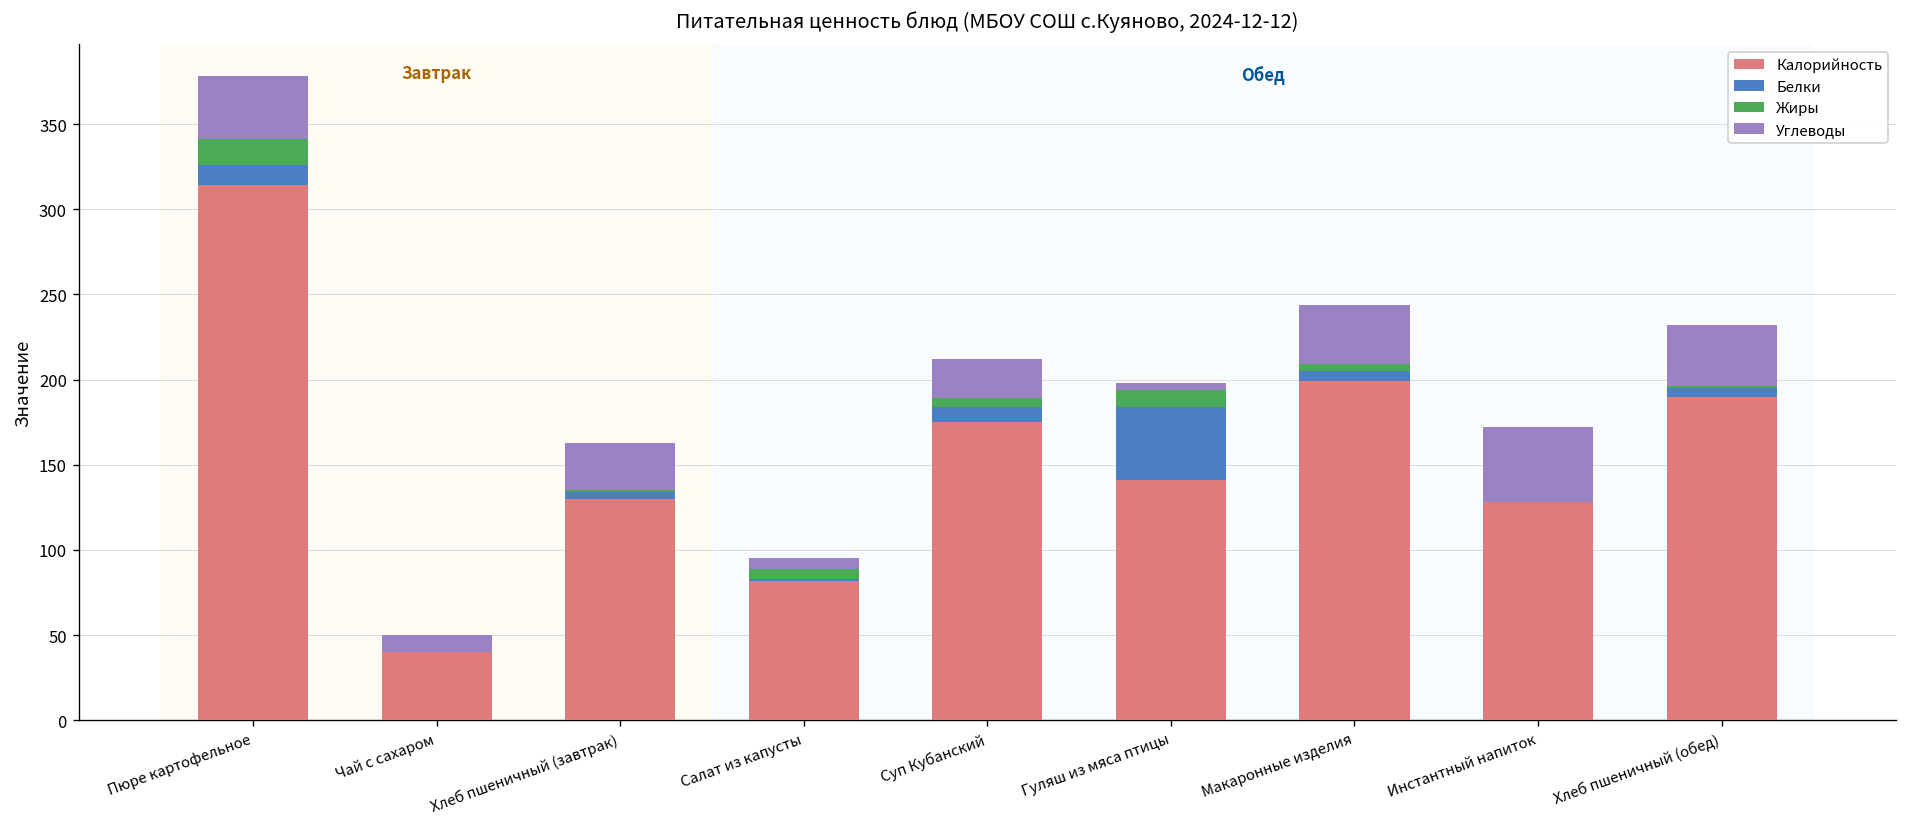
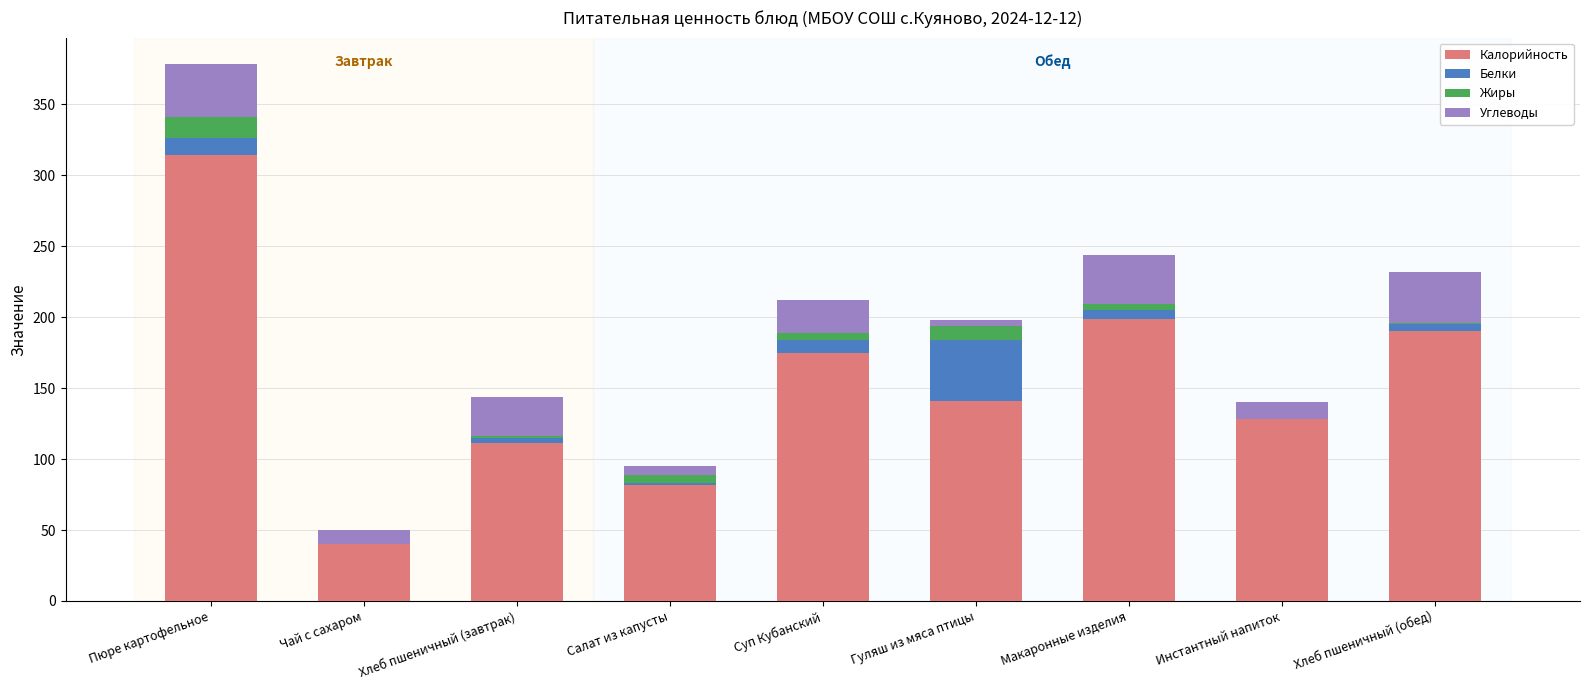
  {
    "Калорийность": {
      "Пюре картофельное": 314,
      "Чай с сахаром": 40,
-     "Хлеб пшеничный (завтрак)": 130,
+     "Хлеб пшеничный (завтрак)": 111,
      "Салат из капусты": 82,
      "Суп Кубанский": 175,
      "Гуляш из мяса птицы": 141,
      "Макаронные изделия": 199,
      "Инстантный напиток": 128,
      "Хлеб пшеничный (обед)": 190
    },
    "Белки": {
      "Пюре картофельное": 12,
      "Чай с сахаром": 0,
      "Хлеб пшеничный (завтрак)": 4,
      "Суп Кубанский": 9,
      "Гуляш из мяса птицы": 43,
      "Макаронные изделия": 6,
      "Инстантный напиток": 0,
      "Хлеб пшеничный (обед)": 5
    },
    "Жиры": {
      "Пюре картофельное": 15,
      "Чай с сахаром": 0,
      "Салат из капусты": 6,
      "Суп Кубанский": 5,
      "Гуляш из мяса птицы": 10,
      "Макаронные изделия": 4,
      "Инстантный напиток": 0
    },
    "Углеводы": {
      "Пюре картофельное": 37,
      "Чай с сахаром": 10,
      "Хлеб пшеничный (завтрак)": 28,
      "Салат из капусты": 6,
      "Суп Кубанский": 23,
      "Гуляш из мяса птицы": 4,
      "Макаронные изделия": 35,
-     "Инстантный напиток": 44,
+     "Инстантный напиток": 12,
      "Хлеб пшеничный (обед)": 36
    }
  }
